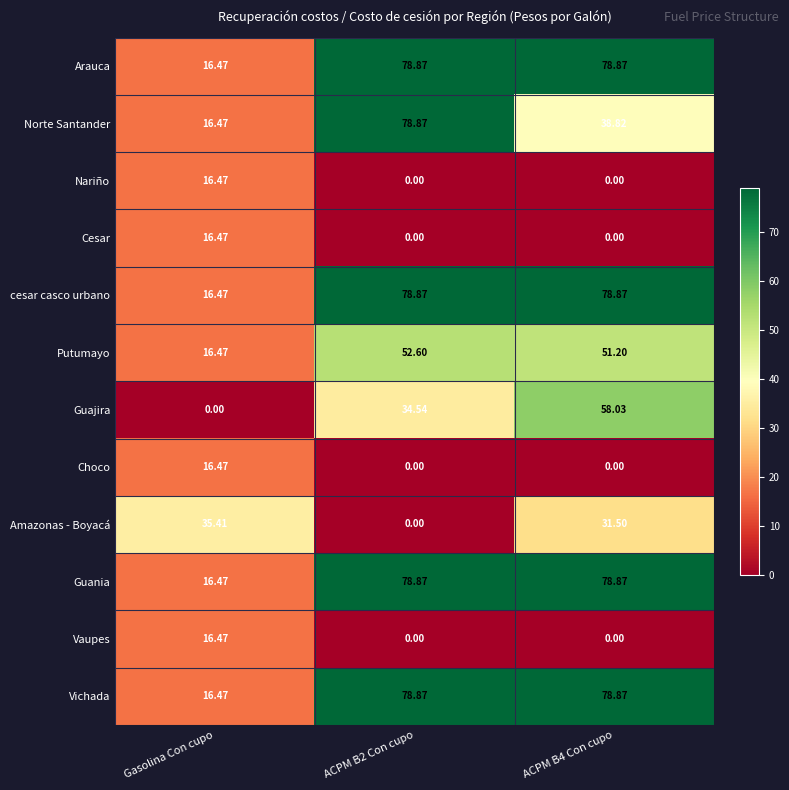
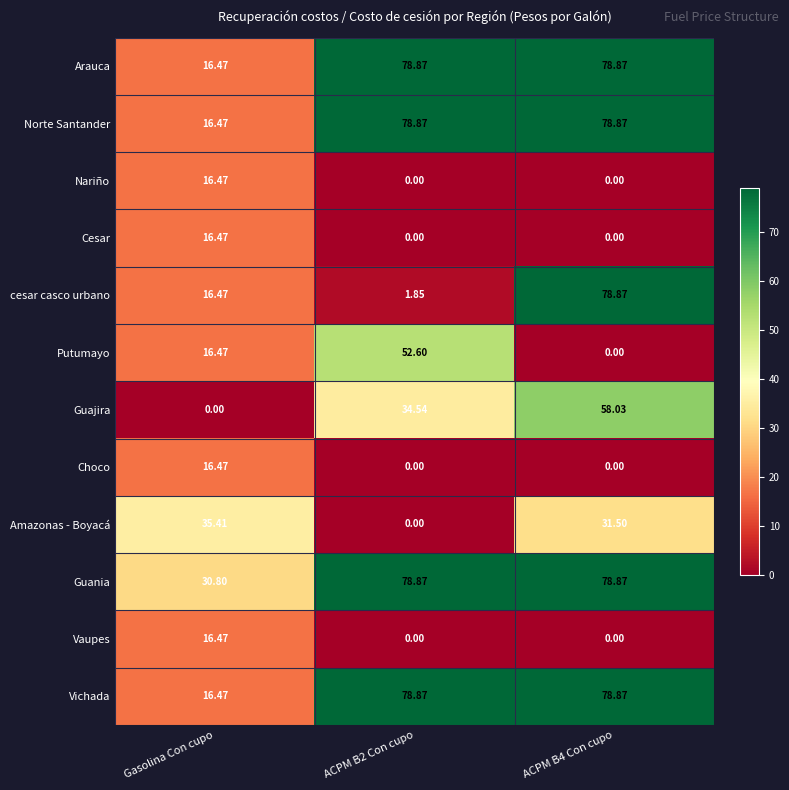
  {
    "Arauca": {
      "Gasolina Con cupo": 16.47,
      "ACPM B2 Con cupo": 78.87,
      "ACPM B4 Con cupo": 78.87
    },
    "Norte Santander": {
      "Gasolina Con cupo": 16.47,
      "ACPM B2 Con cupo": 78.87,
-     "ACPM B4 Con cupo": 38.82
+     "ACPM B4 Con cupo": 78.87
    },
    "Nariño": {
      "Gasolina Con cupo": 16.47,
      "ACPM B2 Con cupo": 0.00,
      "ACPM B4 Con cupo": 0.00
    },
    "Cesar": {
      "Gasolina Con cupo": 16.47,
      "ACPM B2 Con cupo": 0.00,
      "ACPM B4 Con cupo": 0.00
    },
    "cesar casco urbano": {
      "Gasolina Con cupo": 16.47,
-     "ACPM B2 Con cupo": 78.87,
+     "ACPM B2 Con cupo": 1.85,
      "ACPM B4 Con cupo": 78.87
    },
    "Putumayo": {
      "Gasolina Con cupo": 16.47,
      "ACPM B2 Con cupo": 52.60,
-     "ACPM B4 Con cupo": 51.20
+     "ACPM B4 Con cupo": 0.00
    },
    "Guajira": {
      "Gasolina Con cupo": 0.00,
      "ACPM B2 Con cupo": 34.54,
      "ACPM B4 Con cupo": 58.03
    },
    "Choco": {
      "Gasolina Con cupo": 16.47,
      "ACPM B2 Con cupo": 0.00,
      "ACPM B4 Con cupo": 0.00
    },
    "Amazonas - Boyacá": {
      "Gasolina Con cupo": 35.41,
      "ACPM B2 Con cupo": 0.00,
      "ACPM B4 Con cupo": 31.50
    },
    "Guania": {
-     "Gasolina Con cupo": 16.47,
+     "Gasolina Con cupo": 30.80,
      "ACPM B2 Con cupo": 78.87,
      "ACPM B4 Con cupo": 78.87
    },
    "Vaupes": {
      "Gasolina Con cupo": 16.47,
      "ACPM B2 Con cupo": 0.00,
      "ACPM B4 Con cupo": 0.00
    },
    "Vichada": {
      "Gasolina Con cupo": 16.47,
      "ACPM B2 Con cupo": 78.87,
      "ACPM B4 Con cupo": 78.87
    }
  }
